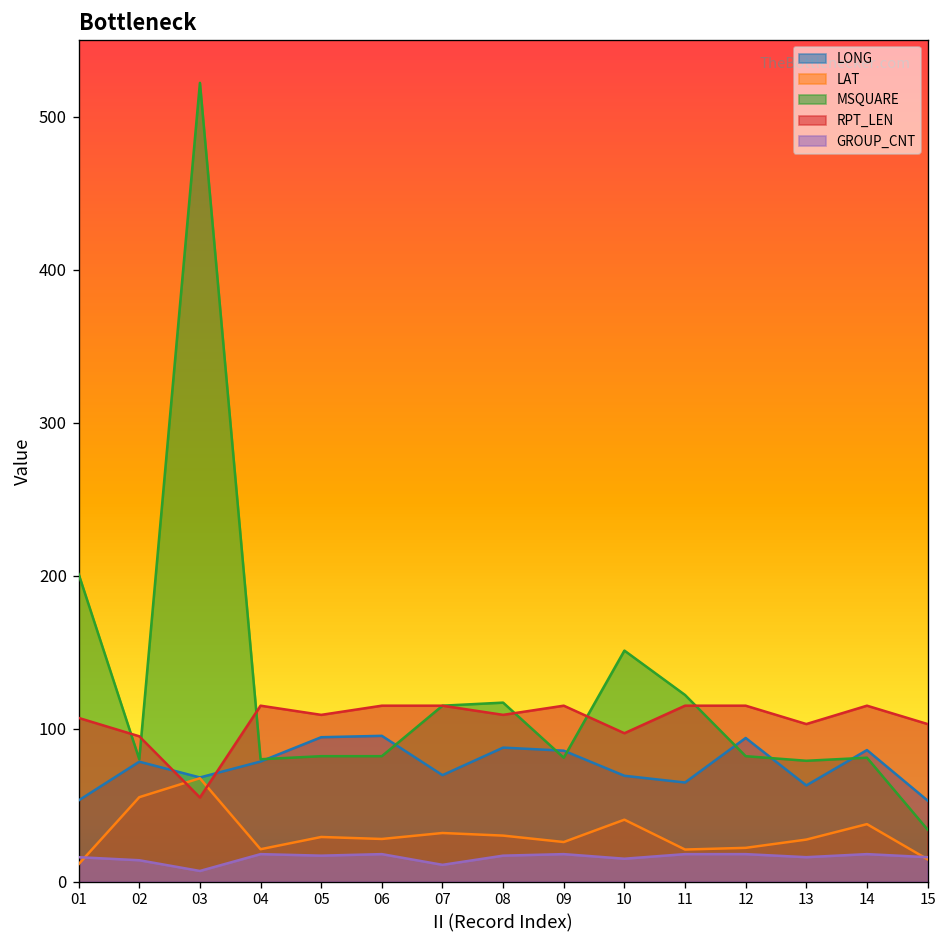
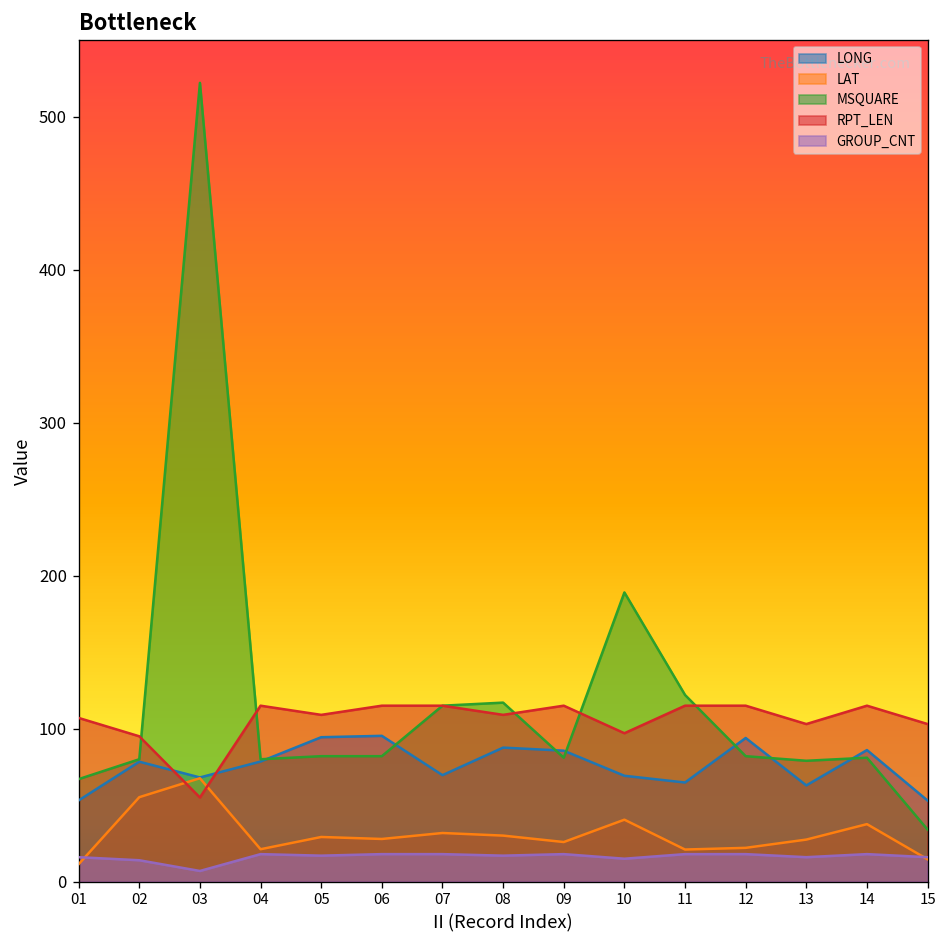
  {
    "LONG": {
      "01": 53,
      "05": 94,
      "06": 95,
      "07": 70,
      "08": 88,
      "09": 86,
      "10": 69,
      "11": 65,
      "12": 94,
      "13": 63,
      "14": 86,
      "15": 53
    },
    "LAT": {
      "01": 11,
      "02": 55,
      "04": 21,
      "05": 29,
      "06": 28,
      "07": 32,
      "08": 30,
      "09": 26,
      "10": 41,
      "11": 21,
      "12": 22,
      "13": 28,
      "14": 38
    },
    "MSQUARE": {
-     "01": 201,
+     "01": 67,
      "03": 522,
      "05": 82,
      "06": 82,
      "08": 117,
      "09": 81,
-     "10": 151,
+     "10": 189,
      "11": 122,
      "12": 82,
      "13": 79,
      "14": 81,
      "15": 34
    },
    "RPT_LEN": {
      "01": 107,
      "02": 95,
      "03": 55,
      "04": 115,
      "05": 109,
      "06": 115,
      "08": 109,
      "09": 115,
      "10": 97,
      "11": 115,
      "12": 115,
      "13": 103,
      "14": 115,
      "15": 103
    },
    "GROUP_CNT": {
      "01": 16,
      "02": 14,
      "03": 7,
      "04": 18,
      "05": 17,
      "06": 18,
-     "07": 11,
+     "07": 18,
      "08": 17,
      "09": 18,
      "10": 15,
      "11": 18,
      "12": 18,
      "13": 16,
      "14": 18
    }
  }
